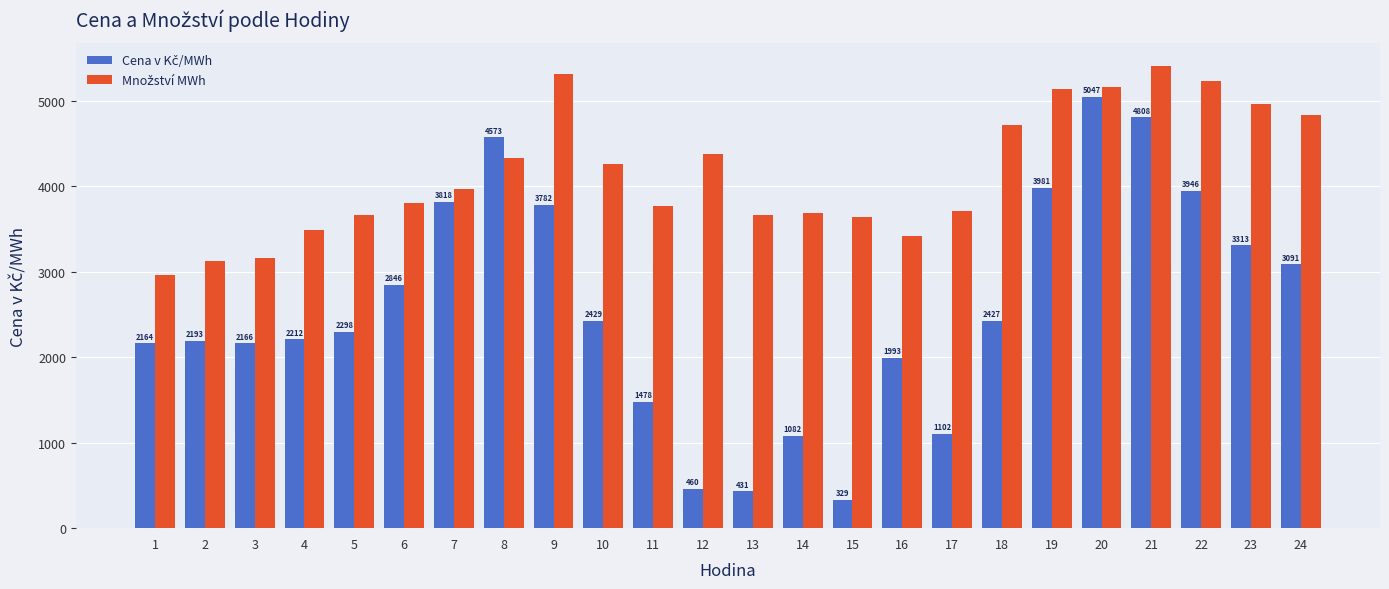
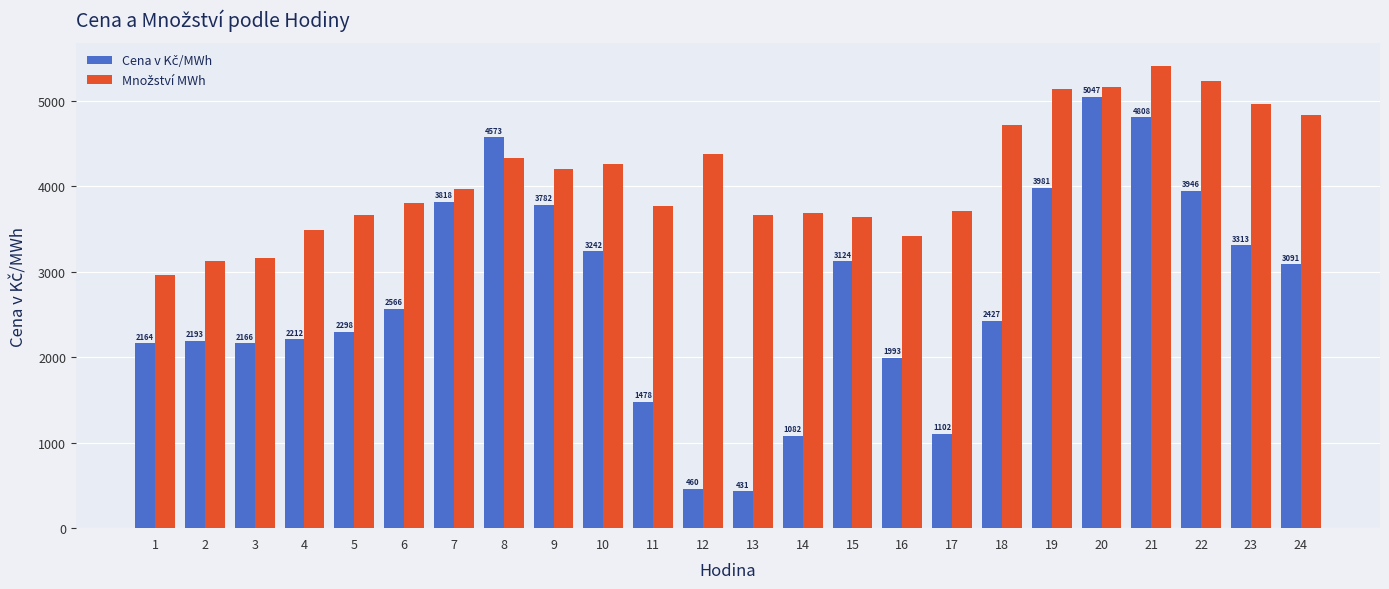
  {
    "Cena v Kč/MWh": {
      "1": 2164,
      "2": 2193,
      "3": 2166,
      "4": 2212,
      "5": 2298,
-     "6": 2846,
+     "6": 2566,
      "7": 3818,
      "8": 4573,
      "9": 3782,
-     "10": 2429,
+     "10": 3242,
      "11": 1478,
      "12": 460,
      "13": 431,
      "14": 1082,
-     "15": 329,
+     "15": 3124,
      "16": 1993,
      "17": 1102,
      "18": 2427,
      "19": 3981,
      "20": 5047,
      "21": 4808,
      "22": 3946,
      "23": 3313,
      "24": 3091
    },
    "Množství MWh": {
      "1": 3000,
      "2": 3100,
      "3": 3200,
      "4": 3500,
      "5": 3700,
      "6": 3800,
      "7": 4000,
      "8": 4300,
-     "9": 5300,
+     "9": 4200,
      "10": 4300,
      "11": 3800,
      "12": 4400,
      "13": 3700,
      "14": 3700,
      "15": 3600,
      "16": 3400,
      "17": 3700,
      "18": 4700,
      "19": 5100,
      "20": 5200,
      "21": 5400,
      "22": 5200,
      "23": 5000,
      "24": 4800
    }
  }
